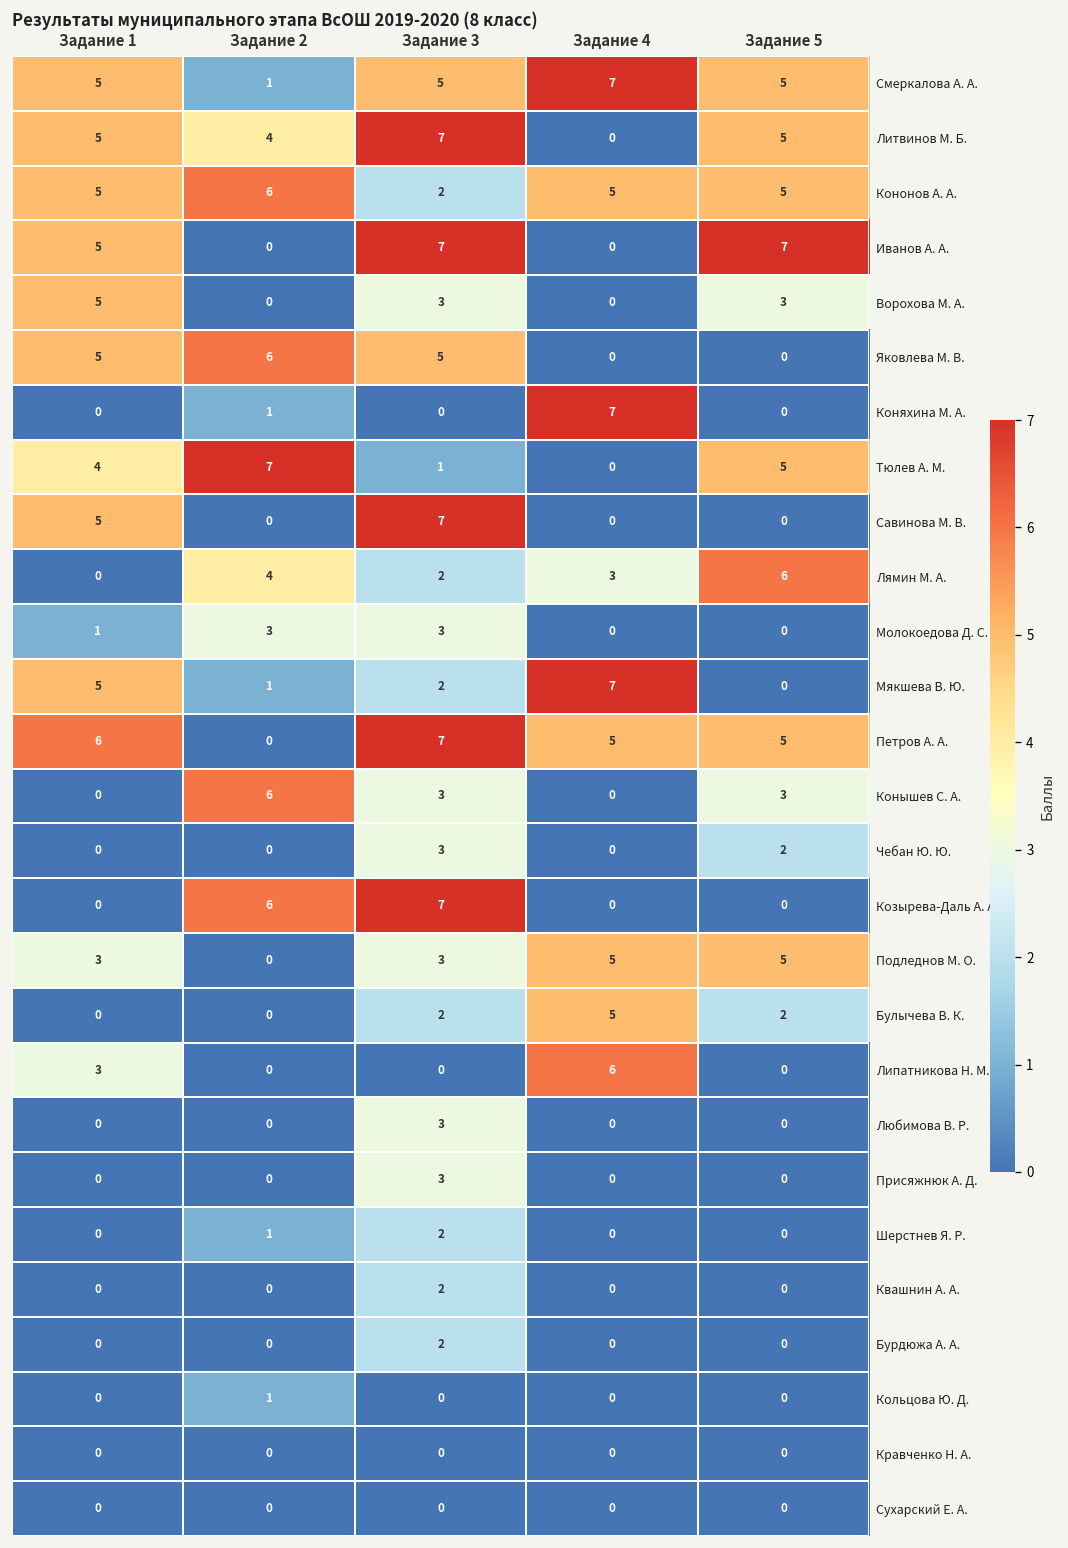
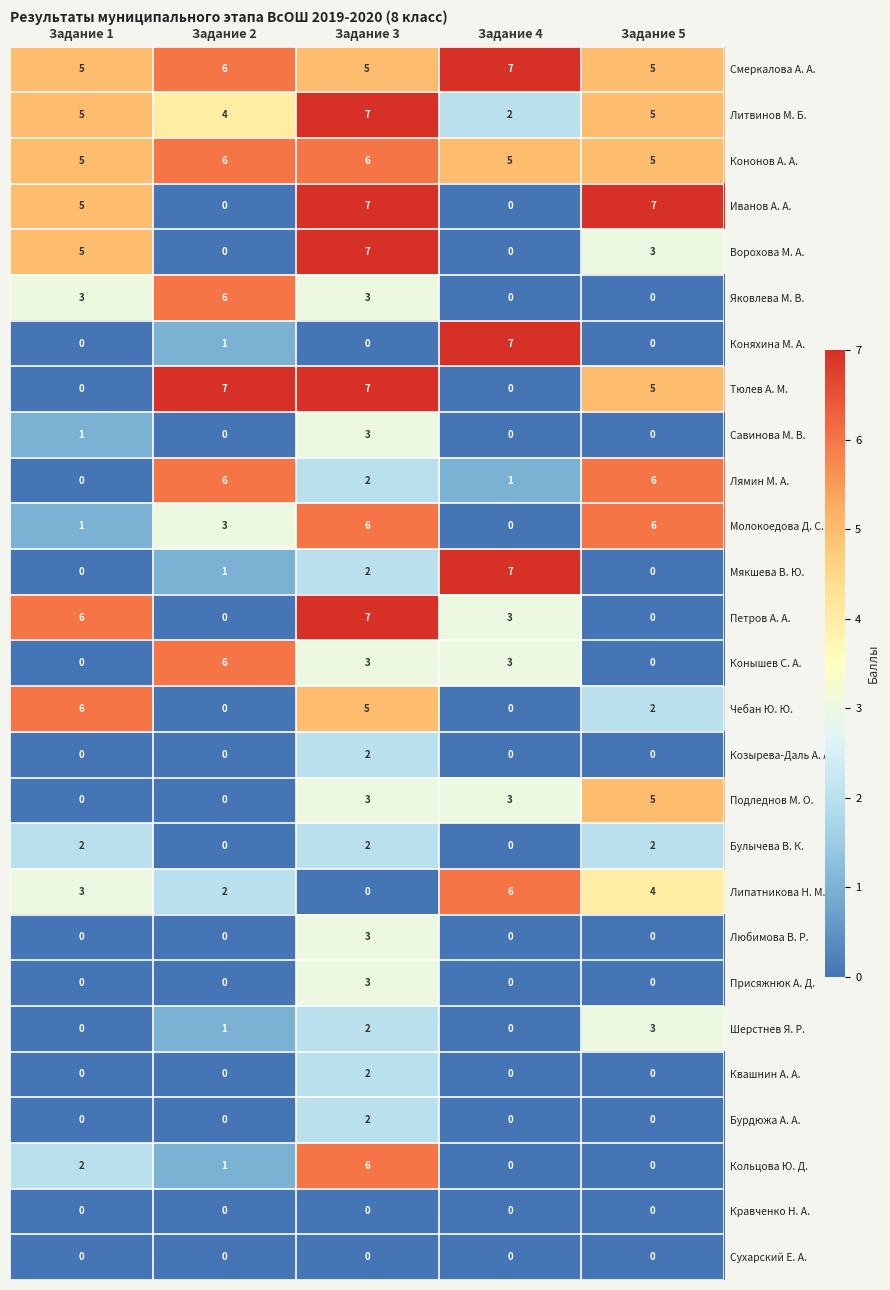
  {
    "Смеркалова А. А.": {
      "Задание 1": 5,
-     "Задание 2": 1,
+     "Задание 2": 6,
      "Задание 3": 5,
      "Задание 4": 7,
      "Задание 5": 5
    },
    "Литвинов М. Б.": {
      "Задание 1": 5,
      "Задание 2": 4,
      "Задание 3": 7,
-     "Задание 4": 0,
+     "Задание 4": 2,
      "Задание 5": 5
    },
    "Кононов А. А.": {
      "Задание 1": 5,
      "Задание 2": 6,
-     "Задание 3": 2,
+     "Задание 3": 6,
      "Задание 4": 5,
      "Задание 5": 5
    },
    "Иванов А. А.": {
      "Задание 1": 5,
      "Задание 2": 0,
      "Задание 3": 7,
      "Задание 4": 0,
      "Задание 5": 7
    },
    "Ворохова М. А.": {
      "Задание 1": 5,
      "Задание 2": 0,
-     "Задание 3": 3,
+     "Задание 3": 7,
      "Задание 4": 0,
      "Задание 5": 3
    },
    "Яковлева М. В.": {
-     "Задание 1": 5,
+     "Задание 1": 3,
      "Задание 2": 6,
-     "Задание 3": 5,
+     "Задание 3": 3,
      "Задание 4": 0,
      "Задание 5": 0
    },
    "Коняхина М. А.": {
      "Задание 1": 0,
      "Задание 2": 1,
      "Задание 3": 0,
      "Задание 4": 7,
      "Задание 5": 0
    },
    "Тюлев А. М.": {
-     "Задание 1": 4,
+     "Задание 1": 0,
      "Задание 2": 7,
-     "Задание 3": 1,
+     "Задание 3": 7,
      "Задание 4": 0,
      "Задание 5": 5
    },
    "Савинова М. В.": {
-     "Задание 1": 5,
+     "Задание 1": 1,
      "Задание 2": 0,
-     "Задание 3": 7,
+     "Задание 3": 3,
      "Задание 4": 0,
      "Задание 5": 0
    },
    "Лямин М. А.": {
      "Задание 1": 0,
-     "Задание 2": 4,
+     "Задание 2": 6,
      "Задание 3": 2,
-     "Задание 4": 3,
+     "Задание 4": 1,
      "Задание 5": 6
    },
    "Молокоедова Д. С.": {
      "Задание 1": 1,
      "Задание 2": 3,
-     "Задание 3": 3,
+     "Задание 3": 6,
      "Задание 4": 0,
-     "Задание 5": 0
+     "Задание 5": 6
    },
    "Мякшева В. Ю.": {
-     "Задание 1": 5,
+     "Задание 1": 0,
      "Задание 2": 1,
      "Задание 3": 2,
      "Задание 4": 7,
      "Задание 5": 0
    },
    "Петров А. А.": {
      "Задание 1": 6,
      "Задание 2": 0,
      "Задание 3": 7,
-     "Задание 4": 5,
-     "Задание 5": 5
+     "Задание 4": 3,
+     "Задание 5": 0
    },
    "Конышев С. А.": {
      "Задание 1": 0,
      "Задание 2": 6,
      "Задание 3": 3,
-     "Задание 4": 0,
-     "Задание 5": 3
+     "Задание 4": 3,
+     "Задание 5": 0
    },
    "Чебан Ю. Ю.": {
-     "Задание 1": 0,
+     "Задание 1": 6,
      "Задание 2": 0,
-     "Задание 3": 3,
+     "Задание 3": 5,
      "Задание 4": 0,
      "Задание 5": 2
    },
    "Козырева-Даль А. А.": {
      "Задание 1": 0,
-     "Задание 2": 6,
-     "Задание 3": 7,
+     "Задание 2": 0,
+     "Задание 3": 2,
      "Задание 4": 0,
      "Задание 5": 0
    },
    "Подледнов М. О.": {
-     "Задание 1": 3,
+     "Задание 1": 0,
      "Задание 2": 0,
      "Задание 3": 3,
-     "Задание 4": 5,
+     "Задание 4": 3,
      "Задание 5": 5
    },
    "Булычева В. К.": {
-     "Задание 1": 0,
+     "Задание 1": 2,
      "Задание 2": 0,
      "Задание 3": 2,
-     "Задание 4": 5,
+     "Задание 4": 0,
      "Задание 5": 2
    },
    "Липатникова Н. М.": {
      "Задание 1": 3,
-     "Задание 2": 0,
+     "Задание 2": 2,
      "Задание 3": 0,
      "Задание 4": 6,
-     "Задание 5": 0
+     "Задание 5": 4
    },
    "Любимова В. Р.": {
      "Задание 1": 0,
      "Задание 2": 0,
      "Задание 3": 3,
      "Задание 4": 0,
      "Задание 5": 0
    },
    "Присяжнюк А. Д.": {
      "Задание 1": 0,
      "Задание 2": 0,
      "Задание 3": 3,
      "Задание 4": 0,
      "Задание 5": 0
    },
    "Шерстнев Я. Р.": {
      "Задание 1": 0,
      "Задание 2": 1,
      "Задание 3": 2,
      "Задание 4": 0,
-     "Задание 5": 0
+     "Задание 5": 3
    },
    "Квашнин А. А.": {
      "Задание 1": 0,
      "Задание 2": 0,
      "Задание 3": 2,
      "Задание 4": 0,
      "Задание 5": 0
    },
    "Бурдюжа А. А.": {
      "Задание 1": 0,
      "Задание 2": 0,
      "Задание 3": 2,
      "Задание 4": 0,
      "Задание 5": 0
    },
    "Кольцова Ю. Д.": {
-     "Задание 1": 0,
+     "Задание 1": 2,
      "Задание 2": 1,
-     "Задание 3": 0,
+     "Задание 3": 6,
      "Задание 4": 0,
      "Задание 5": 0
    },
    "Кравченко Н. А.": {
      "Задание 1": 0,
      "Задание 2": 0,
      "Задание 3": 0,
      "Задание 4": 0,
      "Задание 5": 0
    },
    "Сухарский Е. А.": {
      "Задание 1": 0,
      "Задание 2": 0,
      "Задание 3": 0,
      "Задание 4": 0,
      "Задание 5": 0
    }
  }
